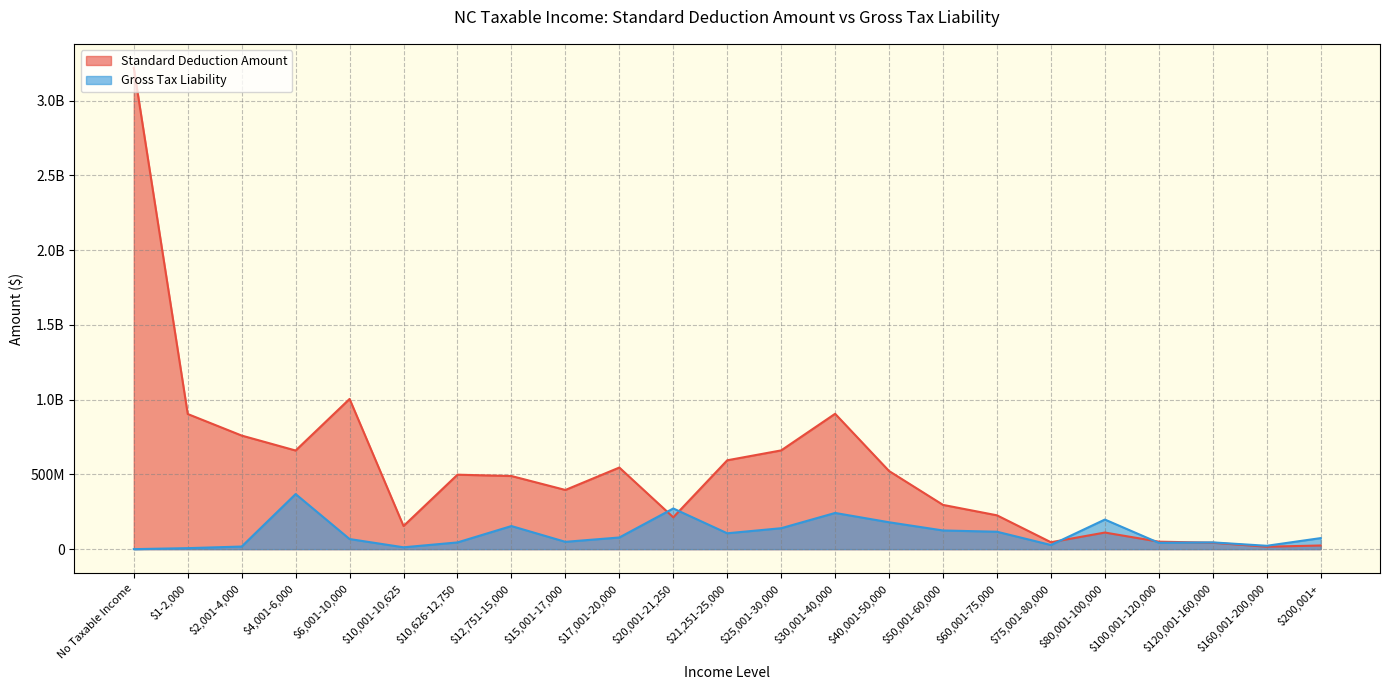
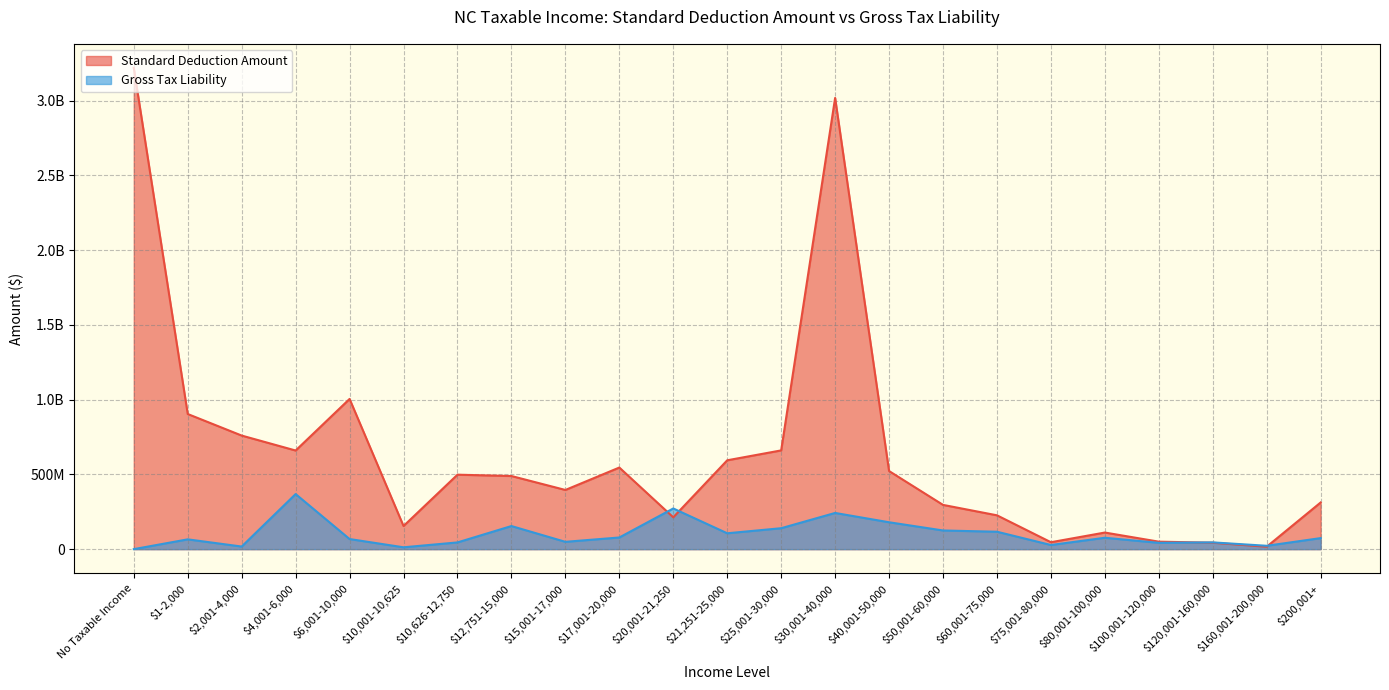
  {
    "Standard Deduction Amount": {
      "$1-2,000": 900000000,
      "$2,001-4,000": 760000000,
      "$4,001-6,000": 660000000,
      "$6,001-10,000": 1000000000,
      "$10,001-10,625": 150000000,
      "$10,626-12,750": 500000000,
      "$12,751-15,000": 490000000,
      "$15,001-17,000": 400000000,
      "$17,001-20,000": 550000000,
      "$20,001-21,250": 210000000,
      "$21,251-25,000": 590000000,
      "$25,001-30,000": 660000000,
-     "$30,001-40,000": 910000000,
+     "$30,001-40,000": 3020000000,
      "$40,001-50,000": 520000000,
      "$50,001-60,000": 300000000,
      "$60,001-75,000": 230000000,
      "$75,001-80,000": 50000000,
      "$80,001-100,000": 110000000,
-     "$200,001+": 20000000
+     "$200,001+": 310000000
    },
    "Gross Tax Liability": {
      "No Taxable Income": 0,
-     "$1-2,000": 10000000,
+     "$1-2,000": 70000000,
      "$2,001-4,000": 20000000,
      "$4,001-6,000": 370000000,
      "$6,001-10,000": 70000000,
      "$10,001-10,625": 10000000,
      "$10,626-12,750": 40000000,
      "$12,751-15,000": 150000000,
      "$15,001-17,000": 50000000,
      "$17,001-20,000": 80000000,
      "$20,001-21,250": 270000000,
      "$21,251-25,000": 110000000,
      "$25,001-30,000": 140000000,
      "$30,001-40,000": 240000000,
      "$40,001-50,000": 180000000,
      "$50,001-60,000": 120000000,
      "$60,001-75,000": 120000000,
      "$75,001-80,000": 30000000,
-     "$80,001-100,000": 200000000,
+     "$80,001-100,000": 80000000,
      "$200,001+": 70000000
    }
  }
